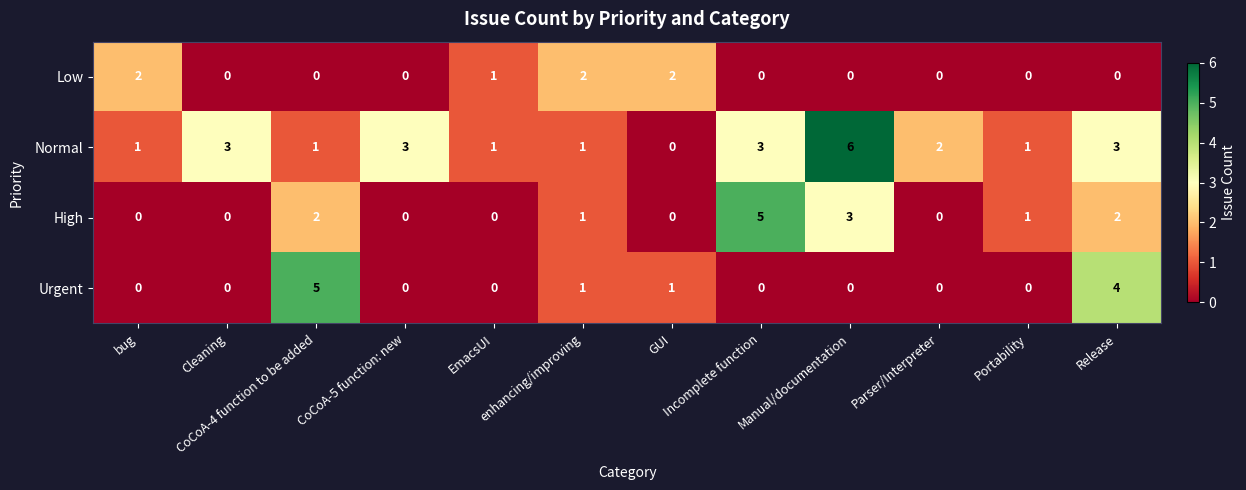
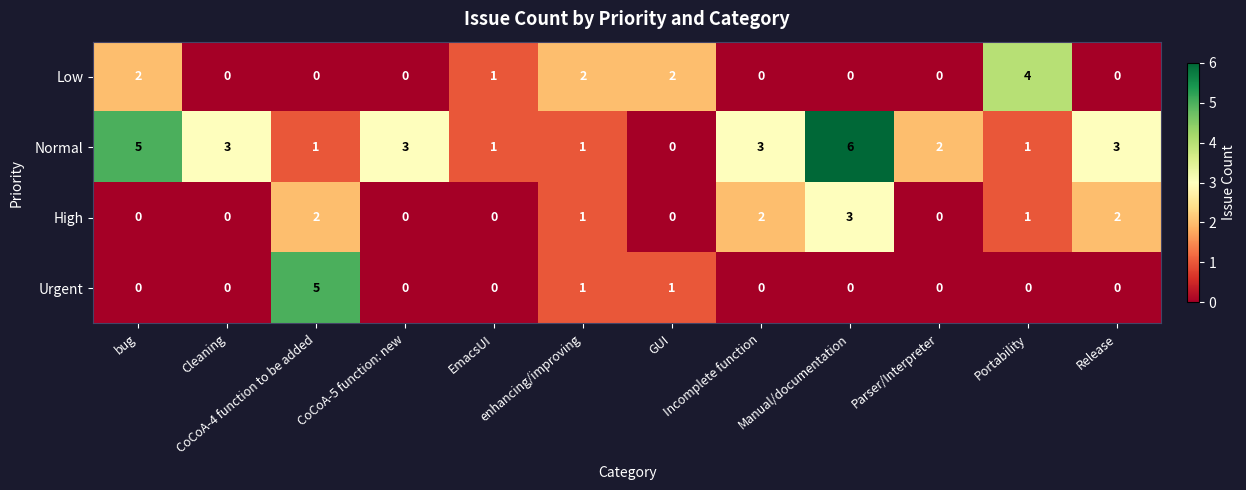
  {
    "Low": {
      "bug": 2,
      "Cleaning": 0,
      "CoCoA-4 function to be added": 0,
      "CoCoA-5 function: new": 0,
      "EmacsUI": 1,
      "enhancing/improving": 2,
      "GUI": 2,
      "Incomplete function": 0,
      "Manual/documentation": 0,
      "Parser/Interpreter": 0,
-     "Portability": 0,
+     "Portability": 4,
      "Release": 0
    },
    "Normal": {
-     "bug": 1,
+     "bug": 5,
      "Cleaning": 3,
      "CoCoA-4 function to be added": 1,
      "CoCoA-5 function: new": 3,
      "EmacsUI": 1,
      "enhancing/improving": 1,
      "GUI": 0,
      "Incomplete function": 3,
      "Manual/documentation": 6,
      "Parser/Interpreter": 2,
      "Portability": 1,
      "Release": 3
    },
    "High": {
      "bug": 0,
      "Cleaning": 0,
      "CoCoA-4 function to be added": 2,
      "CoCoA-5 function: new": 0,
      "EmacsUI": 0,
      "enhancing/improving": 1,
      "GUI": 0,
-     "Incomplete function": 5,
+     "Incomplete function": 2,
      "Manual/documentation": 3,
      "Parser/Interpreter": 0,
      "Portability": 1,
      "Release": 2
    },
    "Urgent": {
      "bug": 0,
      "Cleaning": 0,
      "CoCoA-4 function to be added": 5,
      "CoCoA-5 function: new": 0,
      "EmacsUI": 0,
      "enhancing/improving": 1,
      "GUI": 1,
      "Incomplete function": 0,
      "Manual/documentation": 0,
      "Parser/Interpreter": 0,
      "Portability": 0,
-     "Release": 4
+     "Release": 0
    }
  }
